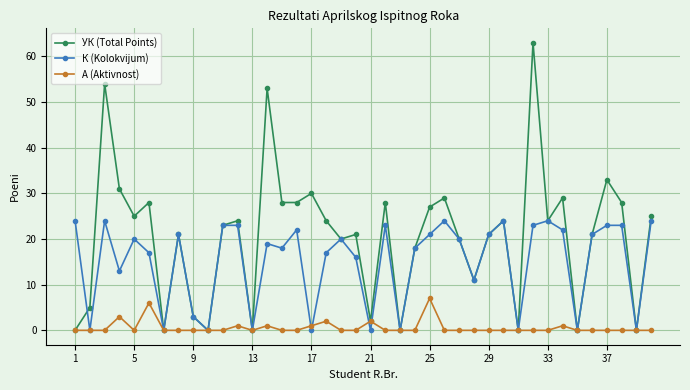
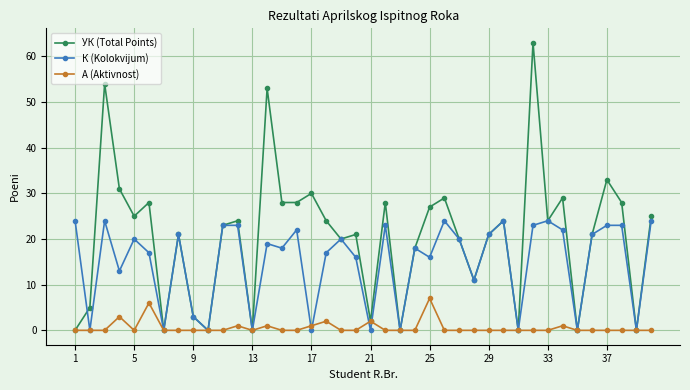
  {
    "УК (Total Points)": {
      "5": 25,
      "17": 30,
      "25": 27,
      "37": 33
    },
    "К (Kolokvijum)": {
      "1": 24,
      "5": 20,
      "17": 0,
      "21": 0,
-     "25": 21,
+     "25": 16,
      "37": 23
    },
    "A (Aktivnost)": {
      "5": 0,
      "9": 0,
      "17": 1,
      "25": 7,
      "29": 0,
      "33": 0,
      "37": 0
    }
  }
